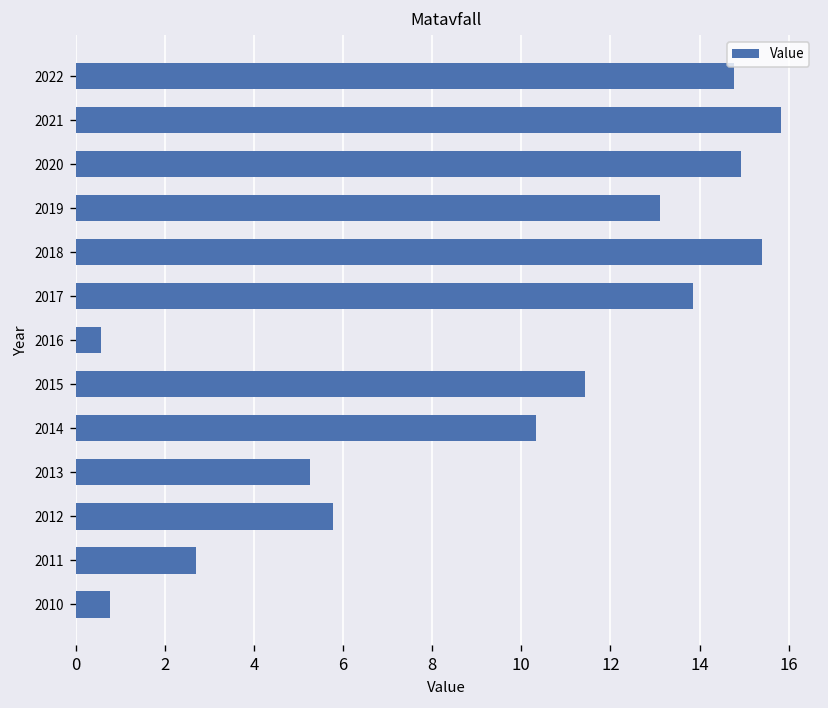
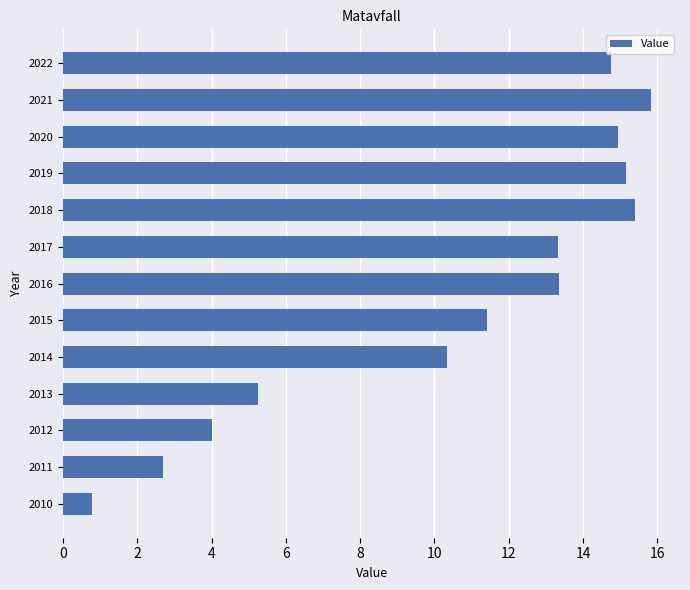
  {
    "2022": 14.8,
    "2021": 15.8,
    "2020": 14.9,
-   "2019": 13.1,
+   "2019": 15.2,
    "2018": 15.4,
-   "2017": 13.9,
-   "2016": 0.6,
+   "2017": 13.3,
+   "2016": 13.4,
    "2015": 11.4,
    "2014": 10.3,
    "2013": 5.3,
-   "2012": 5.8,
+   "2012": 4.0,
    "2011": 2.7,
    "2010": 0.8
  }
